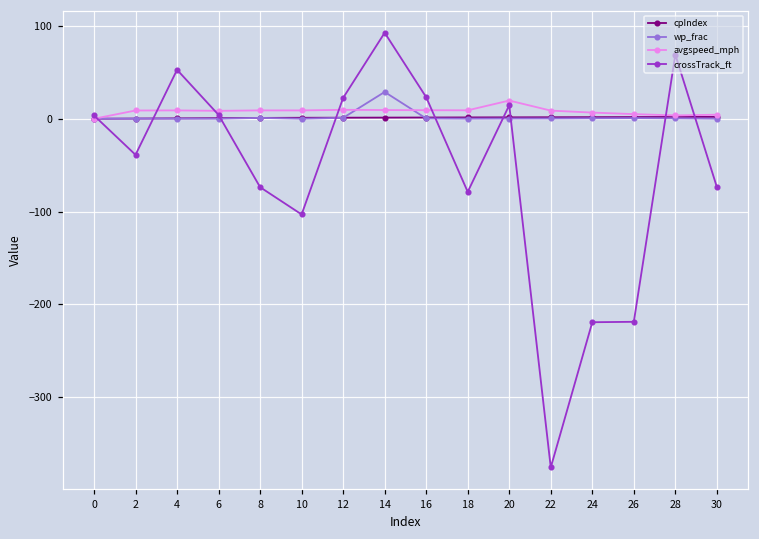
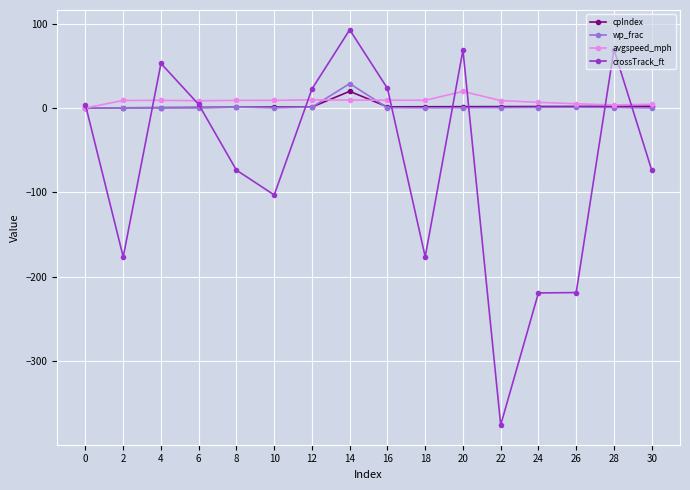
  {
    "cpIndex": {
-     "14": 0
+     "14": 20
    },
    "wp_frac": {
      "14": 30
    },
    "avgspeed_mph": {
      "2": 10,
      "4": 10,
      "6": 10,
      "8": 10,
      "10": 10,
      "12": 10,
      "14": 10,
      "16": 10,
      "18": 10,
      "20": 20,
      "22": 10,
      "24": 10,
      "26": 0
    },
    "crossTrack_ft": {
      "0": 0,
-     "2": -40,
+     "2": -180,
      "4": 50,
      "6": 0,
      "8": -70,
      "10": -100,
      "12": 20,
      "14": 90,
      "16": 20,
-     "18": -80,
-     "20": 10,
+     "18": -180,
+     "20": 70,
      "22": -380,
      "24": -220,
      "26": -220,
      "30": -70
    }
  }
